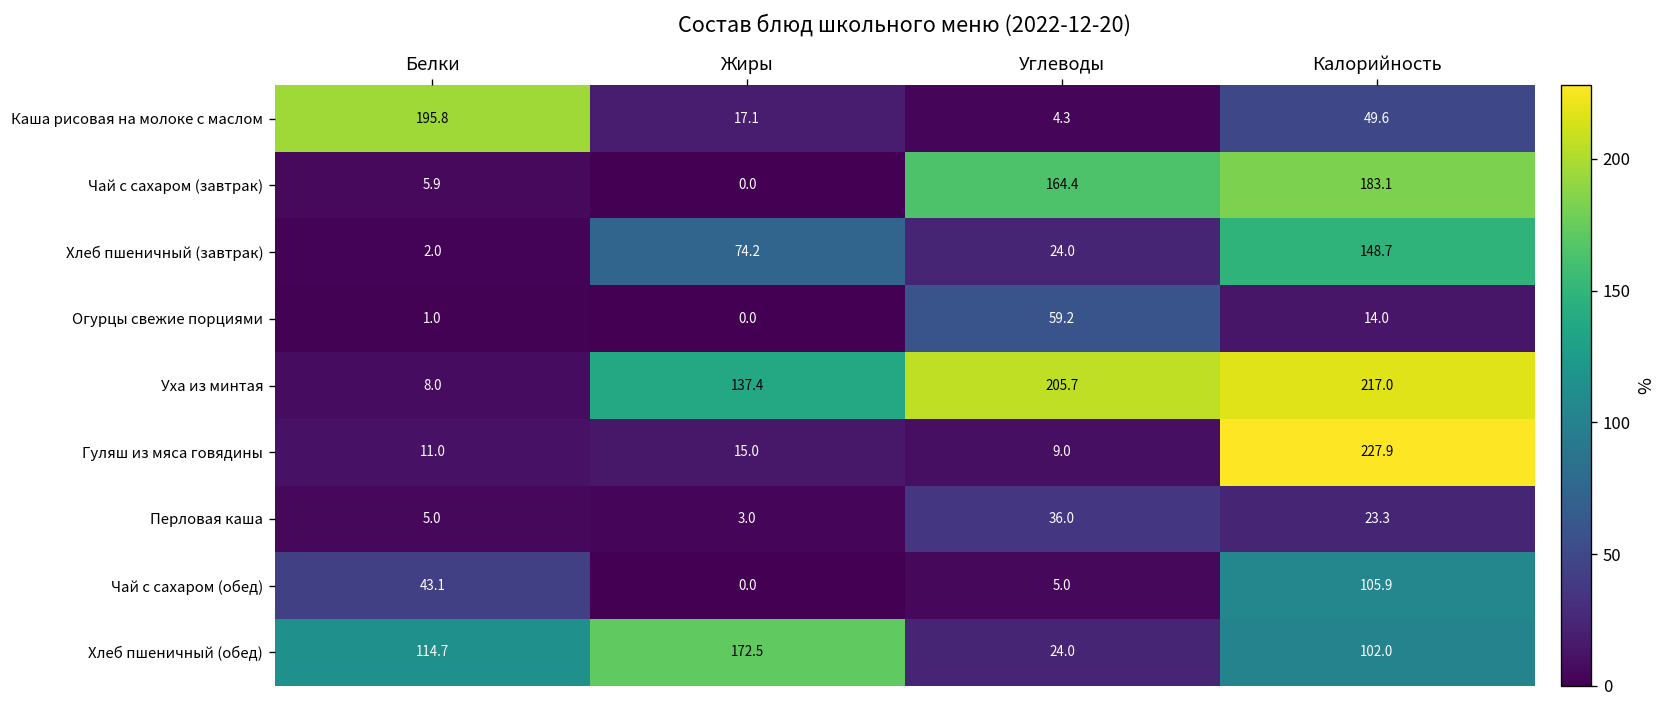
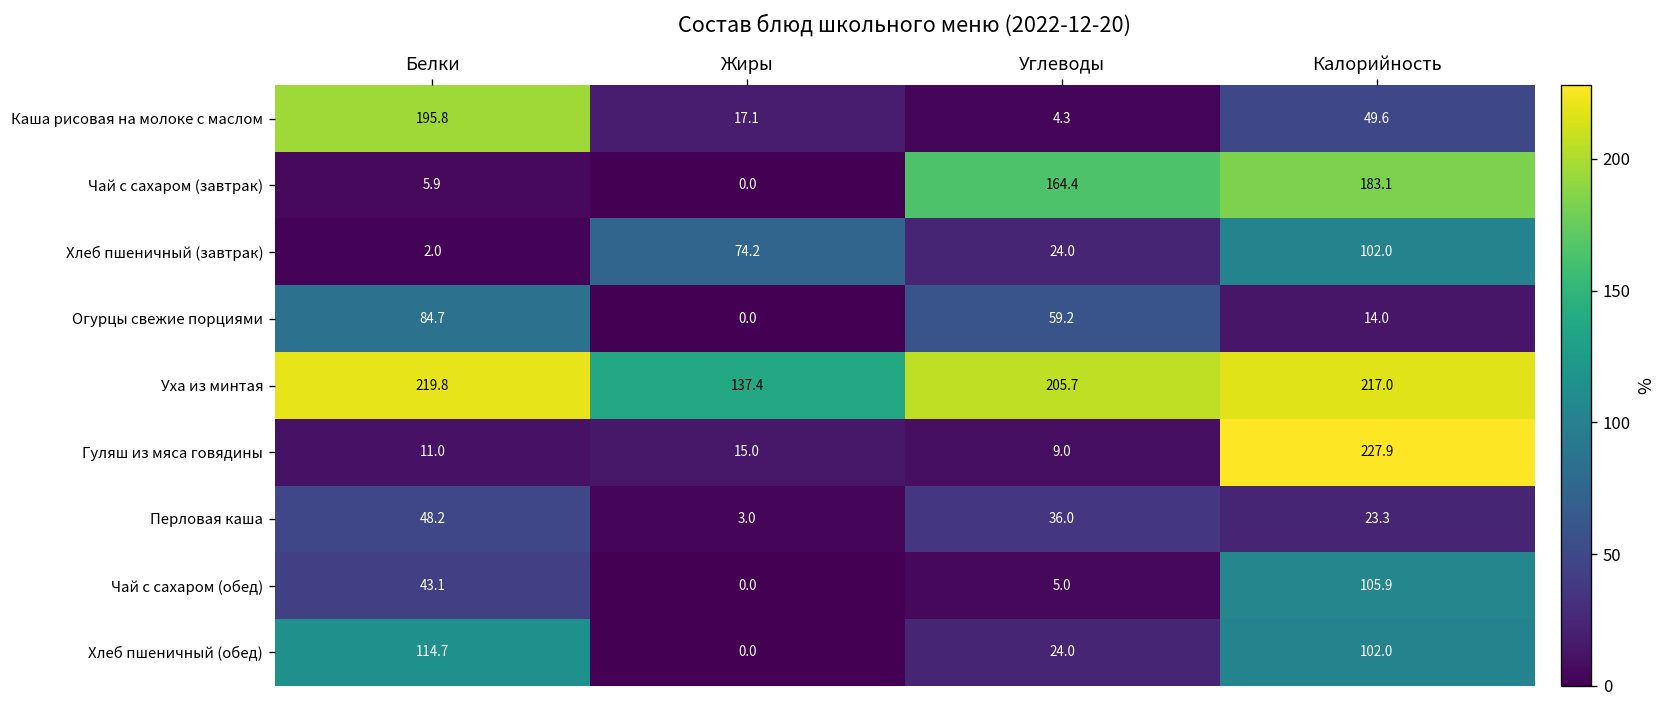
  {
    "Каша рисовая на молоке с маслом": {
      "Белки": 195.8,
      "Жиры": 17.1,
      "Углеводы": 4.3,
      "Калорийность": 49.6
    },
    "Чай с сахаром (завтрак)": {
      "Белки": 5.9,
      "Жиры": 0.0,
      "Углеводы": 164.4,
      "Калорийность": 183.1
    },
    "Хлеб пшеничный (завтрак)": {
      "Белки": 2.0,
      "Жиры": 74.2,
      "Углеводы": 24.0,
-     "Калорийность": 148.7
+     "Калорийность": 102.0
    },
    "Огурцы свежие порциями": {
-     "Белки": 1.0,
+     "Белки": 84.7,
      "Жиры": 0.0,
      "Углеводы": 59.2,
      "Калорийность": 14.0
    },
    "Уха из минтая": {
-     "Белки": 8.0,
+     "Белки": 219.8,
      "Жиры": 137.4,
      "Углеводы": 205.7,
      "Калорийность": 217.0
    },
    "Гуляш из мяса говядины": {
      "Белки": 11.0,
      "Жиры": 15.0,
      "Углеводы": 9.0,
      "Калорийность": 227.9
    },
    "Перловая каша": {
-     "Белки": 5.0,
+     "Белки": 48.2,
      "Жиры": 3.0,
      "Углеводы": 36.0,
      "Калорийность": 23.3
    },
    "Чай с сахаром (обед)": {
      "Белки": 43.1,
      "Жиры": 0.0,
      "Углеводы": 5.0,
      "Калорийность": 105.9
    },
    "Хлеб пшеничный (обед)": {
      "Белки": 114.7,
-     "Жиры": 172.5,
+     "Жиры": 0.0,
      "Углеводы": 24.0,
      "Калорийность": 102.0
    }
  }
